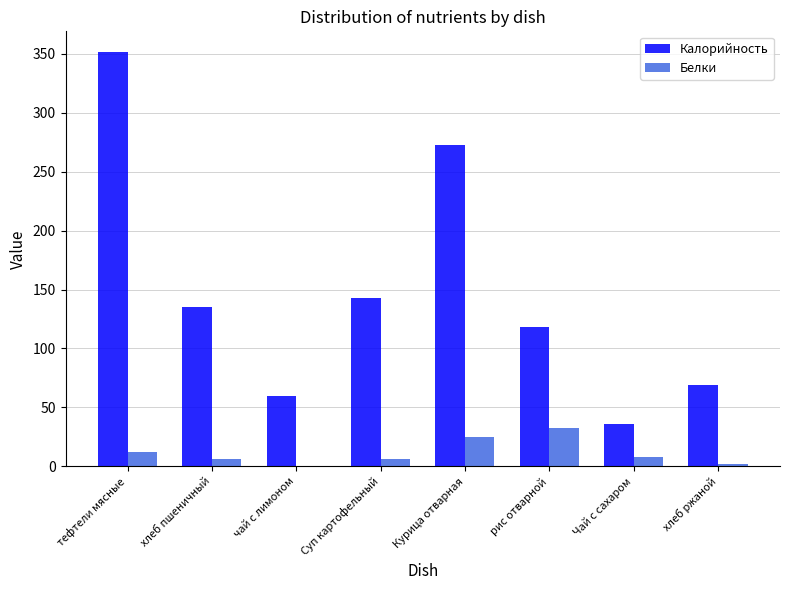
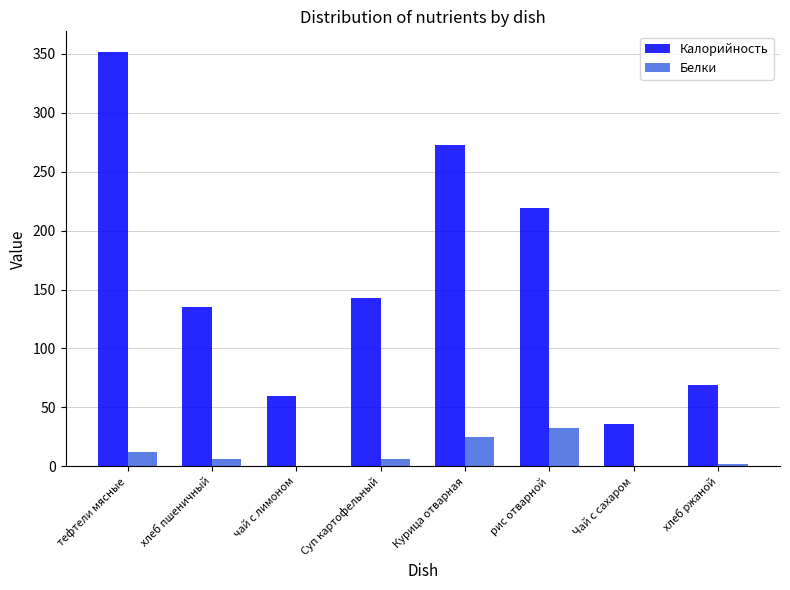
  {
    "Калорийность": {
      "тефтели мясные": 352,
      "хлеб пшеничный": 136,
      "чай с лимоном": 59,
      "Суп картофельный": 143,
      "Курица отварная": 273,
-     "рис отварной": 118,
+     "рис отварной": 219,
      "Чай с сахаром": 36,
      "хлеб ржаной": 69
    },
    "Белки": {
      "тефтели мясные": 12,
      "хлеб пшеничный": 6,
      "Суп картофельный": 6,
      "Курица отварная": 25,
      "рис отварной": 32,
-     "Чай с сахаром": 8
+     "Чай с сахаром": 0
    }
  }
